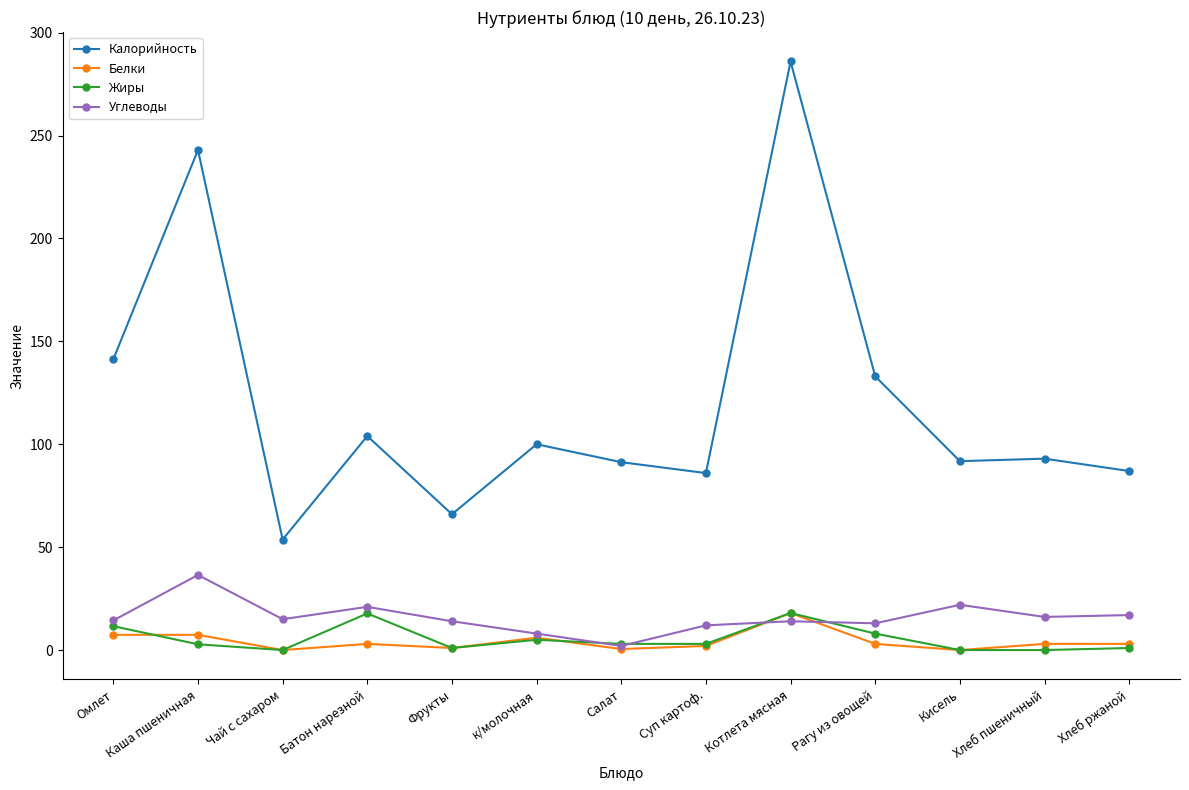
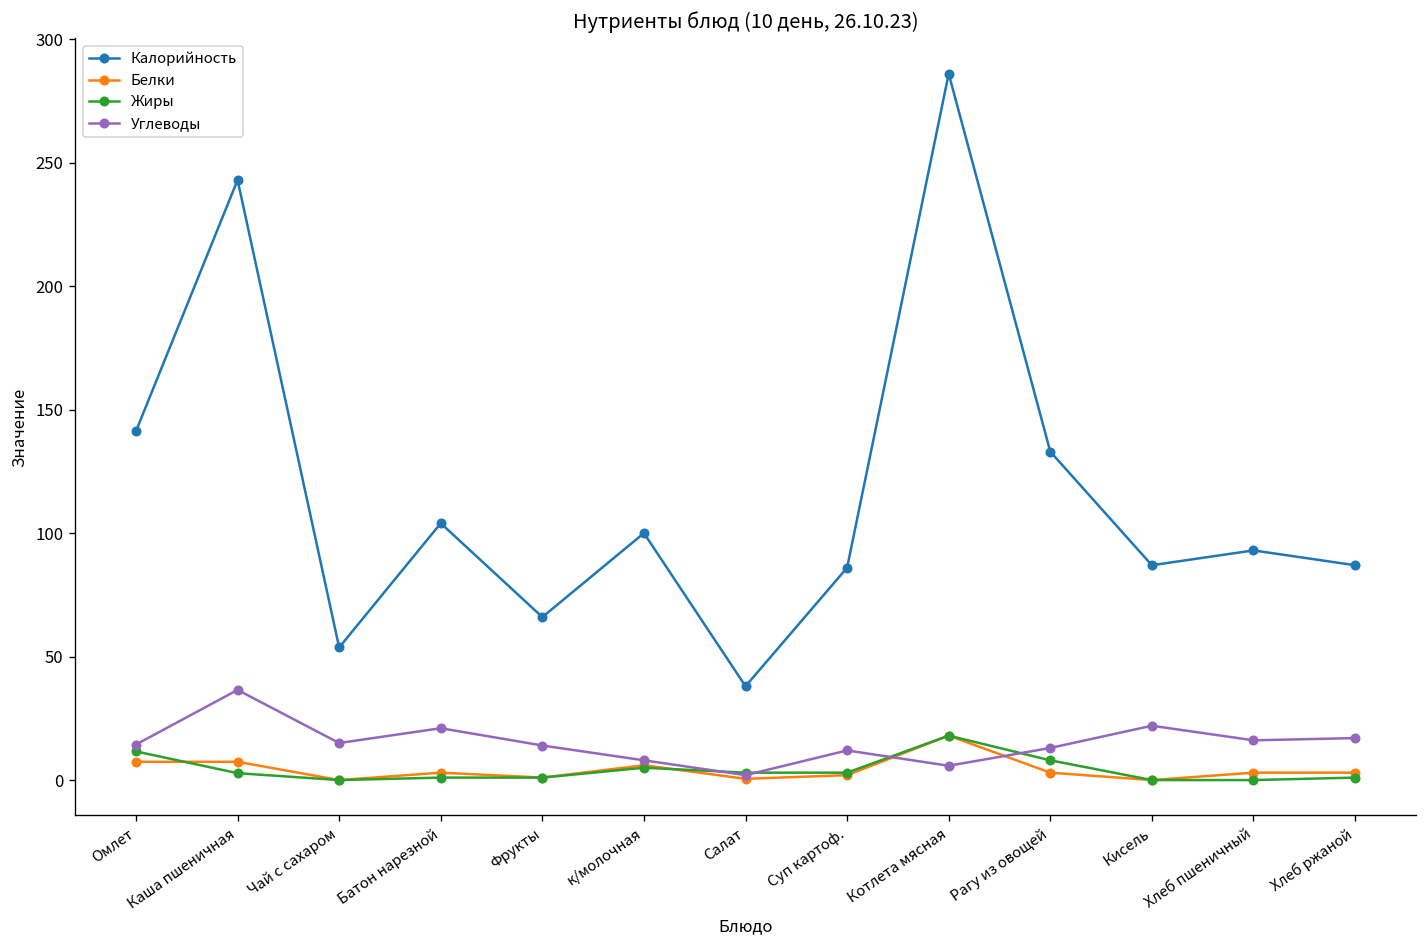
  {
    "Калорийность": {
      "Омлет": 141,
      "Каша пшеничная": 243,
      "Чай с сахаром": 54,
      "Батон нарезной": 104,
      "Фрукты": 66,
      "к/молочная": 100,
-     "Салат": 91,
+     "Салат": 38,
      "Суп картоф.": 86,
      "Котлета мясная": 286,
      "Рагу из овощей": 133,
-     "Кисель": 92,
+     "Кисель": 87,
      "Хлеб пшеничный": 93,
      "Хлеб ржаной": 87
    },
    "Белки": {
      "Омлет": 7,
      "Каша пшеничная": 7,
      "Батон нарезной": 3,
      "Салат": 1,
      "Рагу из овощей": 3,
      "Хлеб пшеничный": 3,
      "Хлеб ржаной": 3
    },
    "Жиры": {
      "Омлет": 12,
      "Каша пшеничная": 3,
-     "Батон нарезной": 18,
+     "Батон нарезной": 1,
      "Рагу из овощей": 8,
      "Хлеб пшеничный": 0,
      "Хлеб ржаной": 1
    },
    "Углеводы": {
      "Омлет": 14,
      "Каша пшеничная": 37,
      "Чай с сахаром": 15,
      "Батон нарезной": 21,
      "Фрукты": 14,
      "к/молочная": 8,
      "Суп картоф.": 12,
-     "Котлета мясная": 14,
+     "Котлета мясная": 6,
      "Рагу из овощей": 13,
      "Кисель": 22,
      "Хлеб пшеничный": 16,
      "Хлеб ржаной": 17
    }
  }
